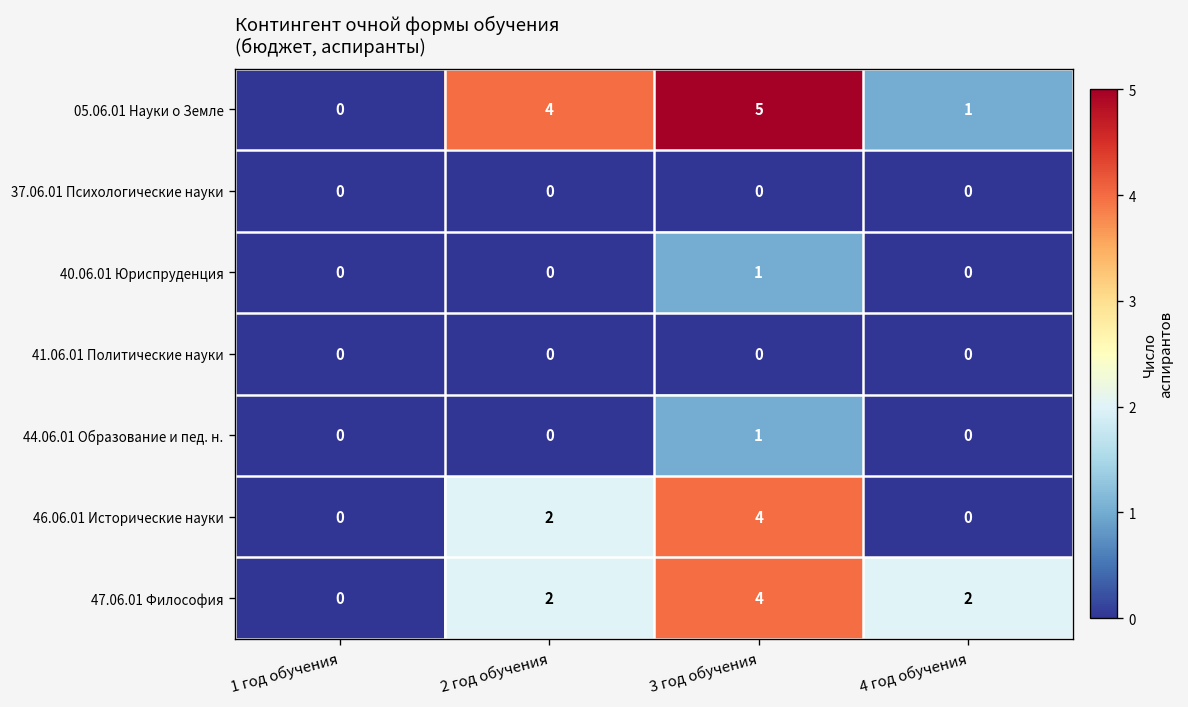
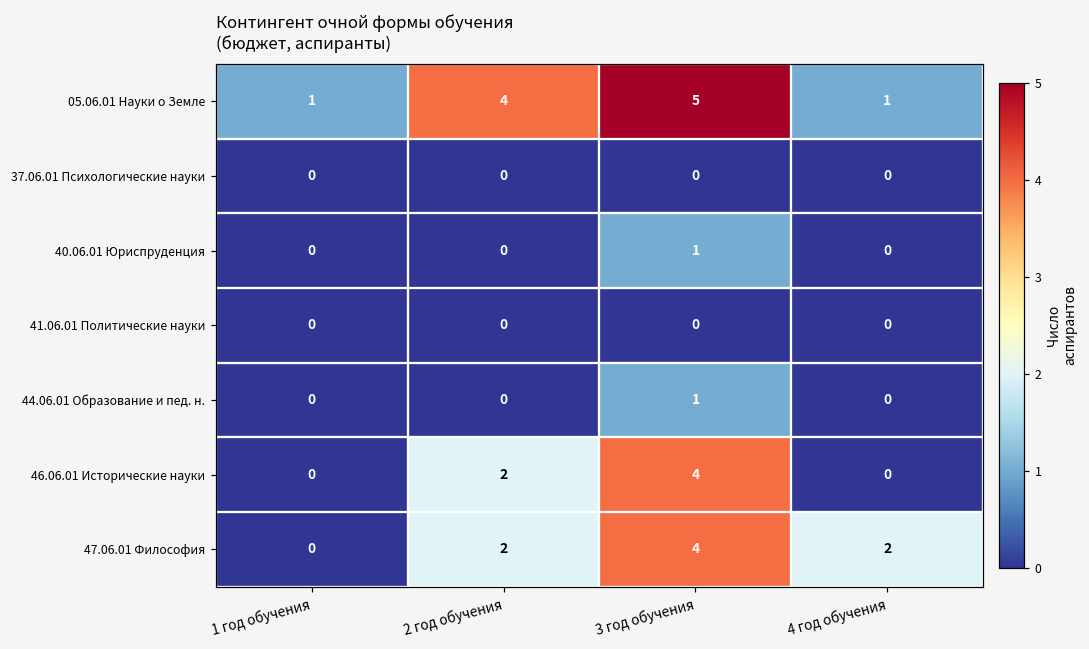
  {
    "05.06.01 Науки о Земле": {
-     "1 год обучения": 0,
+     "1 год обучения": 1,
      "2 год обучения": 4,
      "3 год обучения": 5,
      "4 год обучения": 1
    },
    "37.06.01 Психологические науки": {
      "1 год обучения": 0,
      "2 год обучения": 0,
      "3 год обучения": 0,
      "4 год обучения": 0
    },
    "40.06.01 Юриспруденция": {
      "1 год обучения": 0,
      "2 год обучения": 0,
      "3 год обучения": 1,
      "4 год обучения": 0
    },
    "41.06.01 Политические науки": {
      "1 год обучения": 0,
      "2 год обучения": 0,
      "3 год обучения": 0,
      "4 год обучения": 0
    },
    "44.06.01 Образование и пед. н.": {
      "1 год обучения": 0,
      "2 год обучения": 0,
      "3 год обучения": 1,
      "4 год обучения": 0
    },
    "46.06.01 Исторические науки": {
      "1 год обучения": 0,
      "2 год обучения": 2,
      "3 год обучения": 4,
      "4 год обучения": 0
    },
    "47.06.01 Философия": {
      "1 год обучения": 0,
      "2 год обучения": 2,
      "3 год обучения": 4,
      "4 год обучения": 2
    }
  }
